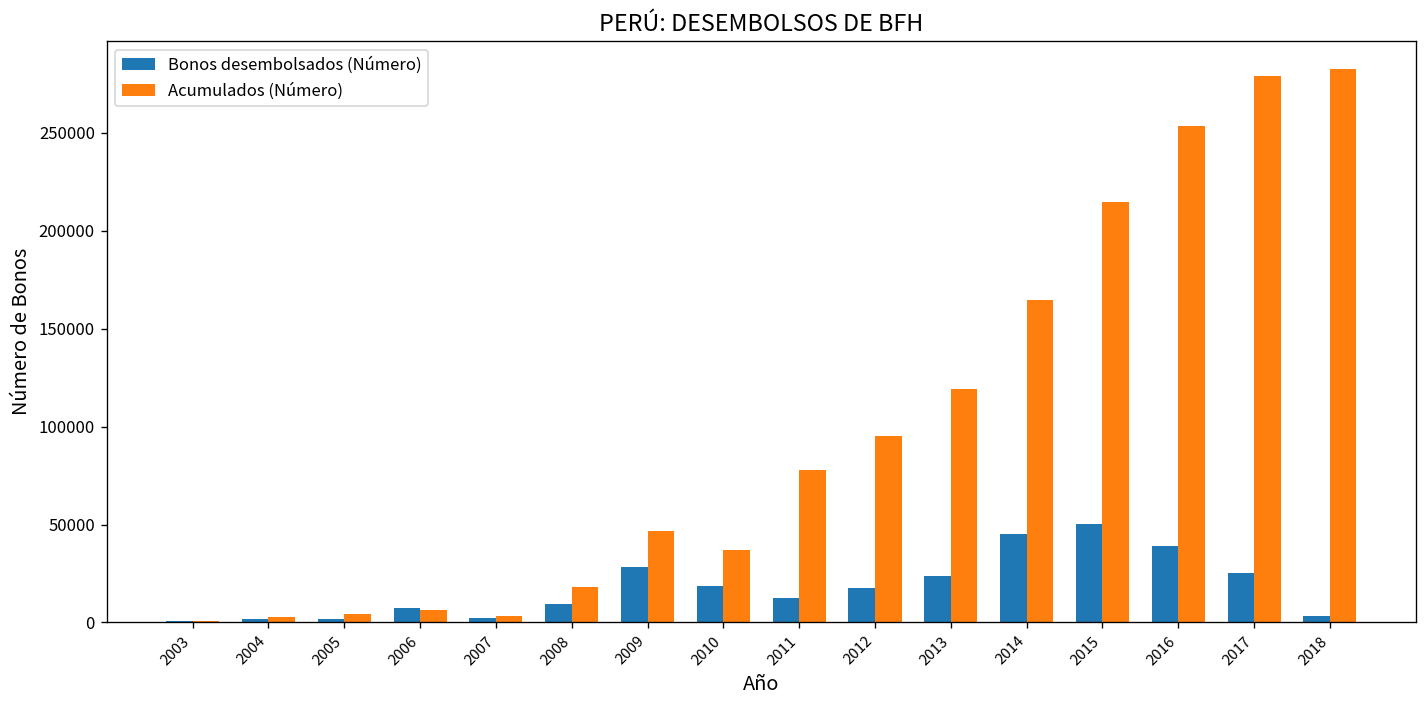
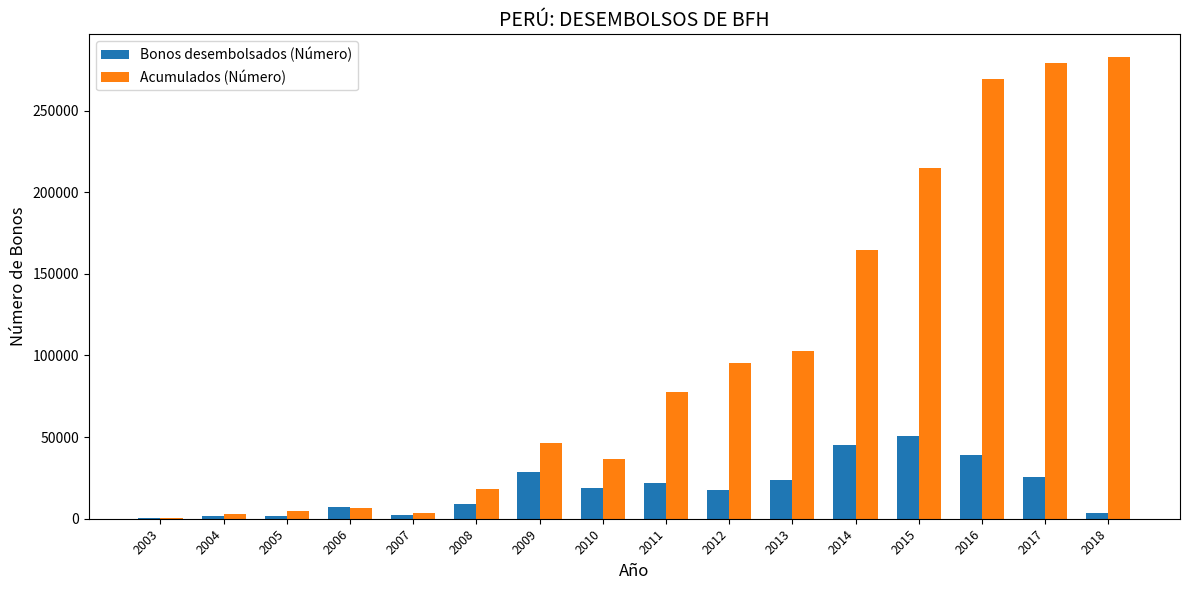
  {
    "Bonos desembolsados (Número)": {
      "2004": 2000,
      "2005": 2000,
      "2006": 7000,
      "2007": 2000,
      "2008": 9000,
      "2009": 28000,
      "2010": 19000,
-     "2011": 12000,
+     "2011": 22000,
      "2012": 18000,
      "2013": 24000,
      "2014": 45000,
      "2015": 50000,
      "2016": 39000,
      "2017": 25000,
      "2018": 4000
    },
    "Acumulados (Número)": {
      "2004": 3000,
      "2005": 4000,
      "2006": 6000,
      "2007": 4000,
      "2008": 18000,
      "2009": 47000,
      "2010": 37000,
      "2011": 78000,
      "2012": 95000,
-     "2013": 119000,
+     "2013": 103000,
      "2014": 164000,
      "2015": 215000,
-     "2016": 254000,
+     "2016": 270000,
      "2017": 279000,
      "2018": 283000
    }
  }
